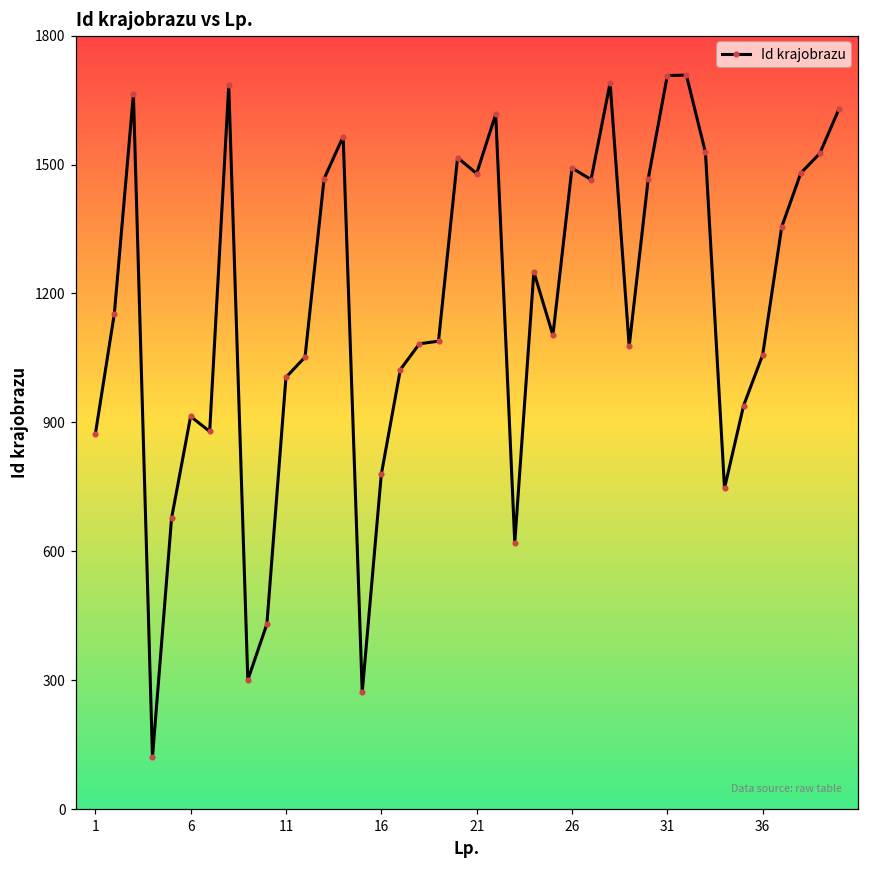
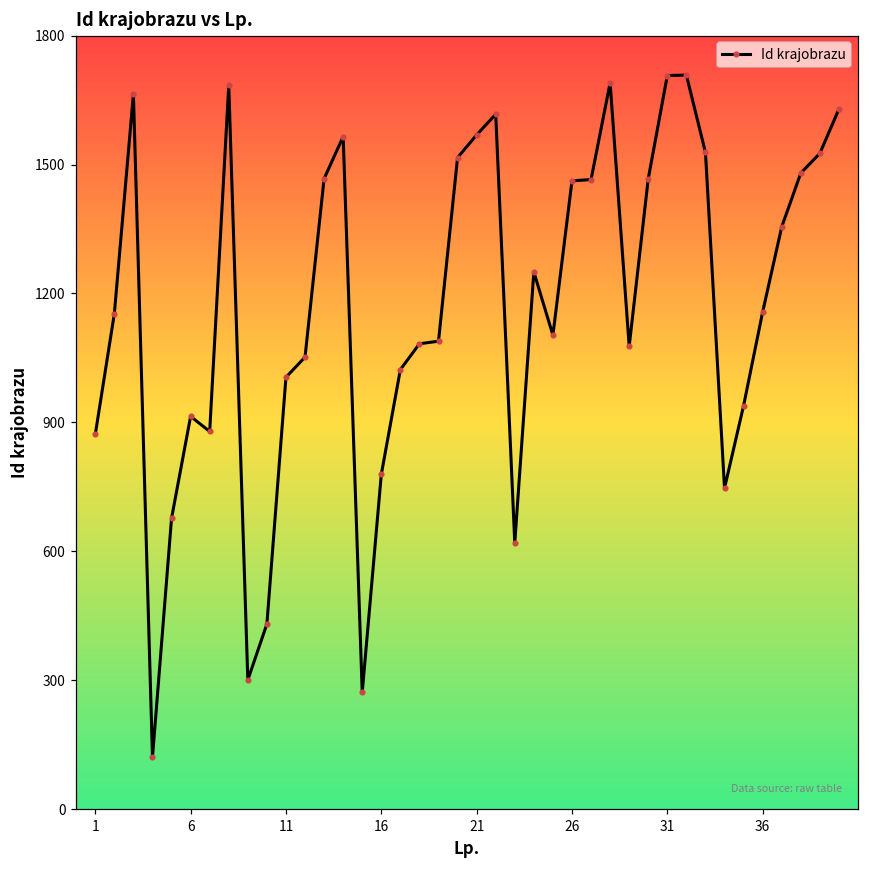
  {
    "1": 870,
    "6": 910,
    "11": 1010,
    "16": 780,
-   "21": 1480,
-   "26": 1490,
+   "21": 1570,
+   "26": 1460,
    "31": 1710,
-   "36": 1060
+   "36": 1160
  }
